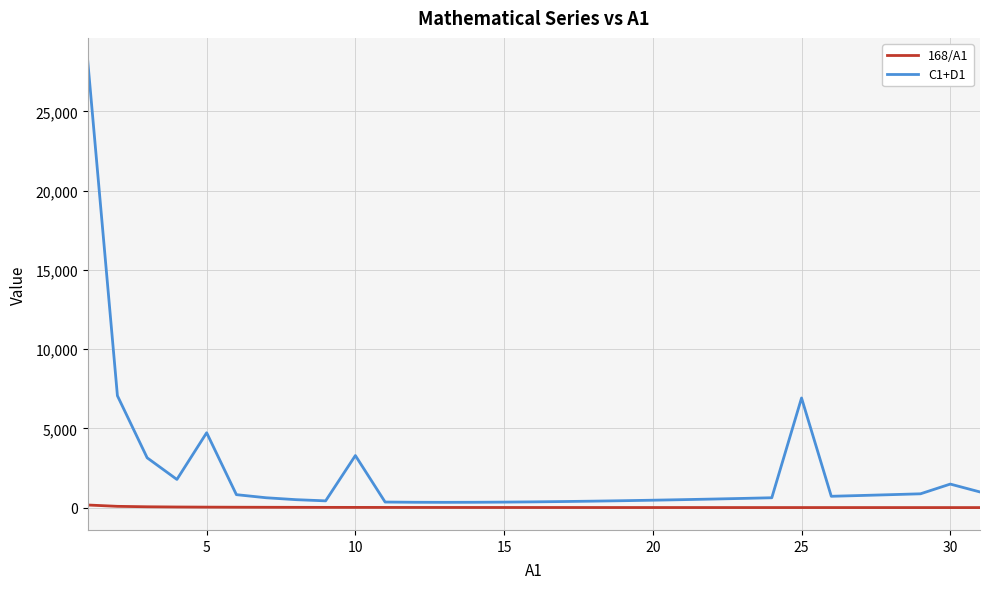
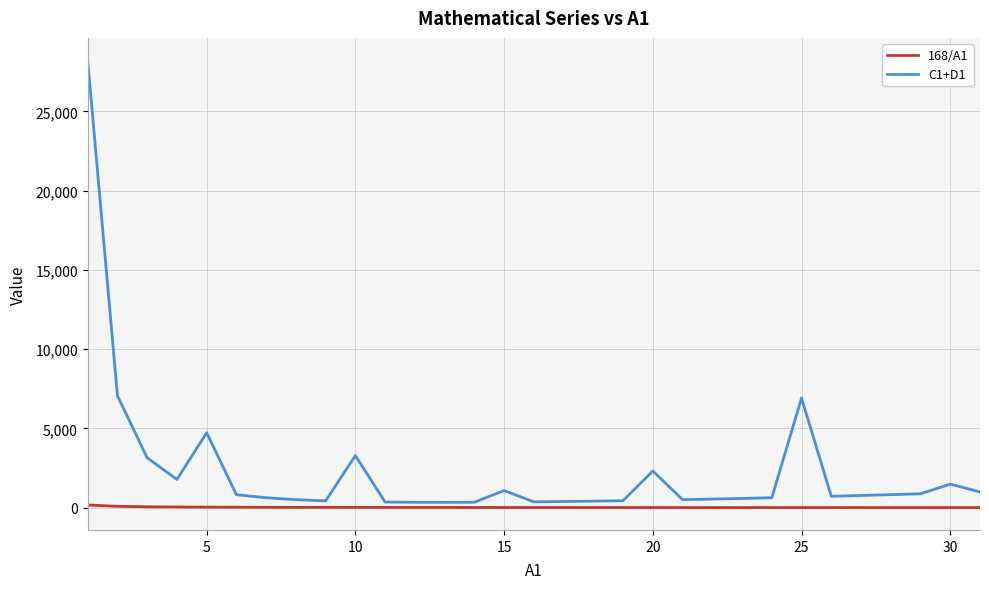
  {
    "168/A1": {
      "5": "0",
      "10": "0",
      "15": "0",
      "20": "0",
      "25": "0",
      "30": "0"
    },
    "C1+D1": {
      "5": "4,700",
      "10": "3,300",
-     "15": "400",
-     "20": "500",
+     "15": "1,100",
+     "20": "2,300",
      "25": "6,900",
      "30": "1,500"
    }
  }
